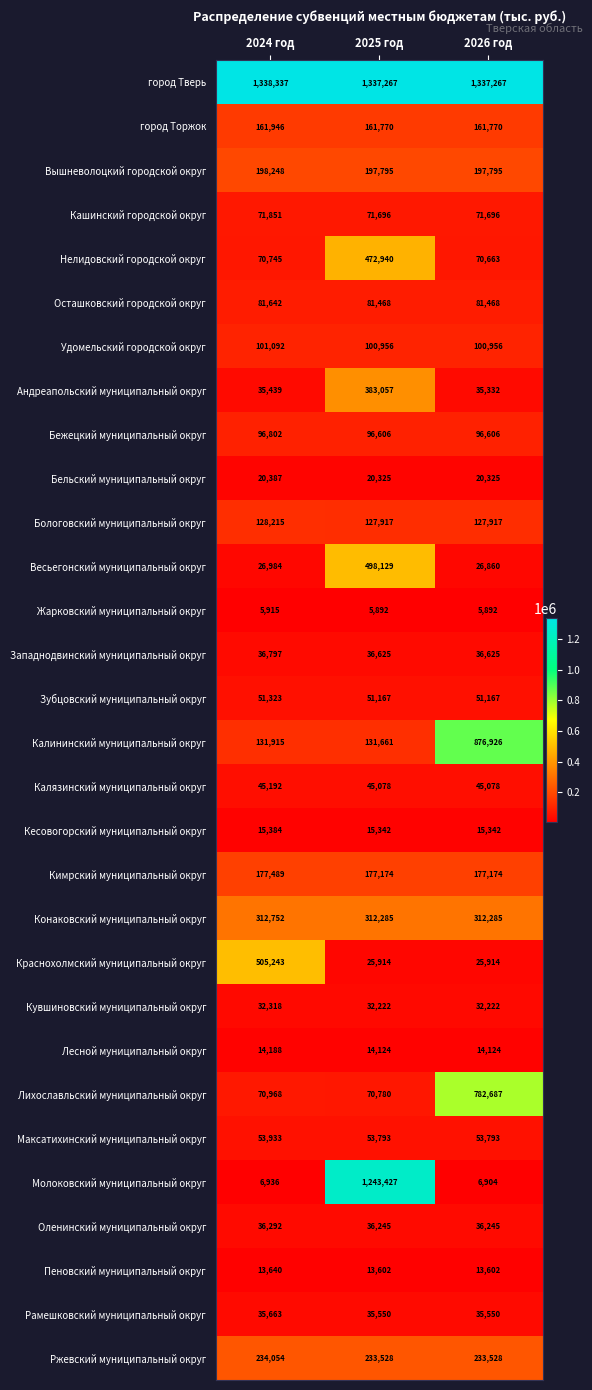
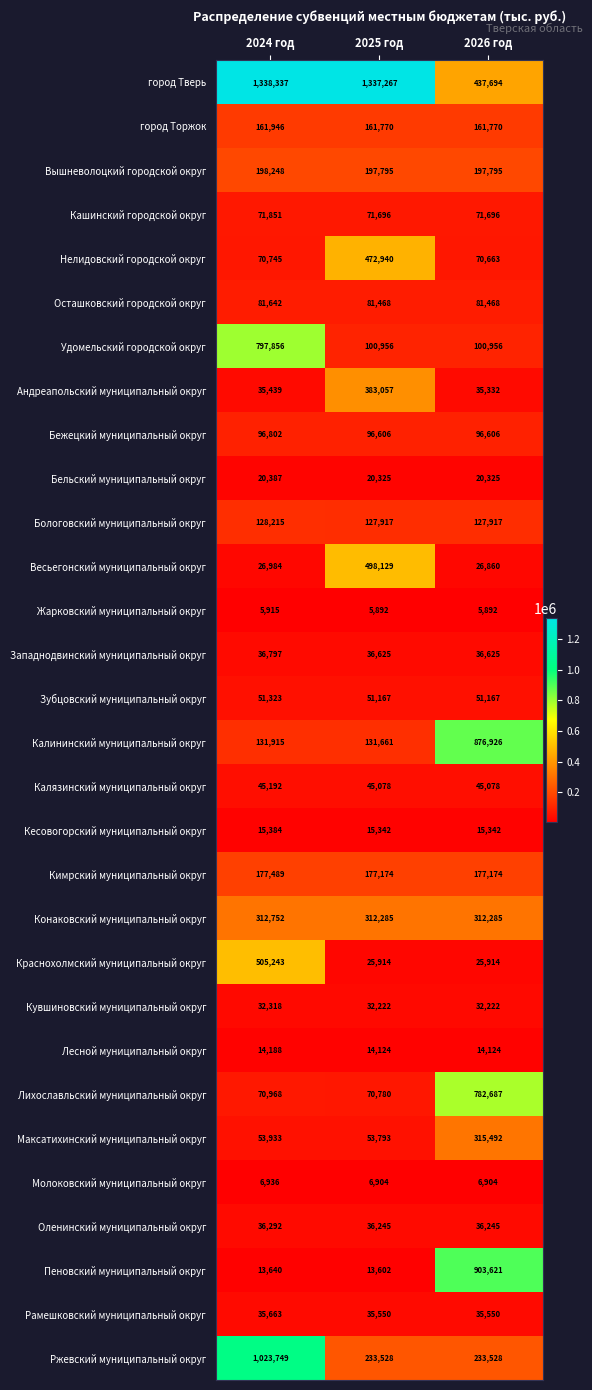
  {
    "город Тверь": {
      "2024 год": "1,338,337",
      "2025 год": "1,337,267",
-     "2026 год": "1,337,267"
+     "2026 год": "437,694"
    },
    "город Торжок": {
      "2024 год": "161,946",
      "2025 год": "161,770",
      "2026 год": "161,770"
    },
    "Вышневолоцкий городской округ": {
      "2024 год": "198,248",
      "2025 год": "197,795",
      "2026 год": "197,795"
    },
    "Кашинский городской округ": {
      "2024 год": "71,851",
      "2025 год": "71,696",
      "2026 год": "71,696"
    },
    "Нелидовский городской округ": {
      "2024 год": "70,745",
      "2025 год": "472,940",
      "2026 год": "70,663"
    },
    "Осташковский городской округ": {
      "2024 год": "81,642",
      "2025 год": "81,468",
      "2026 год": "81,468"
    },
    "Удомельский городской округ": {
-     "2024 год": "101,092",
+     "2024 год": "797,856",
      "2025 год": "100,956",
      "2026 год": "100,956"
    },
    "Андреапольский муниципальный округ": {
      "2024 год": "35,439",
      "2025 год": "383,057",
      "2026 год": "35,332"
    },
    "Бежецкий муниципальный округ": {
      "2024 год": "96,802",
      "2025 год": "96,606",
      "2026 год": "96,606"
    },
    "Бельский муниципальный округ": {
      "2024 год": "20,387",
      "2025 год": "20,325",
      "2026 год": "20,325"
    },
    "Бологовский муниципальный округ": {
      "2024 год": "128,215",
      "2025 год": "127,917",
      "2026 год": "127,917"
    },
    "Весьегонский муниципальный округ": {
      "2024 год": "26,984",
      "2025 год": "498,129",
      "2026 год": "26,860"
    },
    "Жарковский муниципальный округ": {
      "2024 год": "5,915",
      "2025 год": "5,892",
      "2026 год": "5,892"
    },
    "Западнодвинский муниципальный округ": {
      "2024 год": "36,797",
      "2025 год": "36,625",
      "2026 год": "36,625"
    },
    "Зубцовский муниципальный округ": {
      "2024 год": "51,323",
      "2025 год": "51,167",
      "2026 год": "51,167"
    },
    "Калининский муниципальный округ": {
      "2024 год": "131,915",
      "2025 год": "131,661",
      "2026 год": "876,926"
    },
    "Калязинский муниципальный округ": {
      "2024 год": "45,192",
      "2025 год": "45,078",
      "2026 год": "45,078"
    },
    "Кесовогорский муниципальный округ": {
      "2024 год": "15,384",
      "2025 год": "15,342",
      "2026 год": "15,342"
    },
    "Кимрский муниципальный округ": {
      "2024 год": "177,489",
      "2025 год": "177,174",
      "2026 год": "177,174"
    },
    "Конаковский муниципальный округ": {
      "2024 год": "312,752",
      "2025 год": "312,285",
      "2026 год": "312,285"
    },
    "Краснохолмский муниципальный округ": {
      "2024 год": "505,243",
      "2025 год": "25,914",
      "2026 год": "25,914"
    },
    "Кувшиновский муниципальный округ": {
      "2024 год": "32,318",
      "2025 год": "32,222",
      "2026 год": "32,222"
    },
    "Лесной муниципальный округ": {
      "2024 год": "14,188",
      "2025 год": "14,124",
      "2026 год": "14,124"
    },
    "Лихославльский муниципальный округ": {
      "2024 год": "70,968",
      "2025 год": "70,780",
      "2026 год": "782,687"
    },
    "Максатихинский муниципальный округ": {
      "2024 год": "53,933",
      "2025 год": "53,793",
-     "2026 год": "53,793"
+     "2026 год": "315,492"
    },
    "Молоковский муниципальный округ": {
      "2024 год": "6,936",
-     "2025 год": "1,243,427",
+     "2025 год": "6,904",
      "2026 год": "6,904"
    },
    "Оленинский муниципальный округ": {
      "2024 год": "36,292",
      "2025 год": "36,245",
      "2026 год": "36,245"
    },
    "Пеновский муниципальный округ": {
      "2024 год": "13,640",
      "2025 год": "13,602",
-     "2026 год": "13,602"
+     "2026 год": "903,621"
    },
    "Рамешковский муниципальный округ": {
      "2024 год": "35,663",
      "2025 год": "35,550",
      "2026 год": "35,550"
    },
    "Ржевский муниципальный округ": {
-     "2024 год": "234,054",
+     "2024 год": "1,023,749",
      "2025 год": "233,528",
      "2026 год": "233,528"
    }
  }
